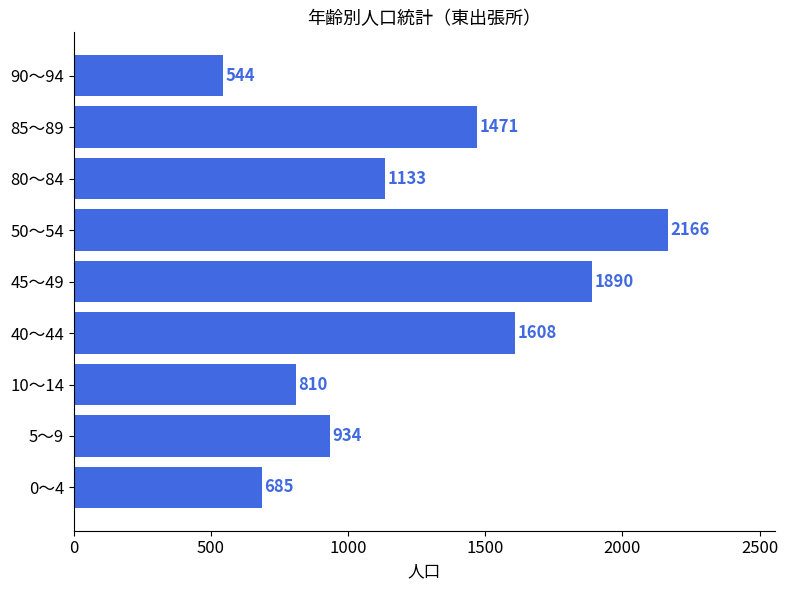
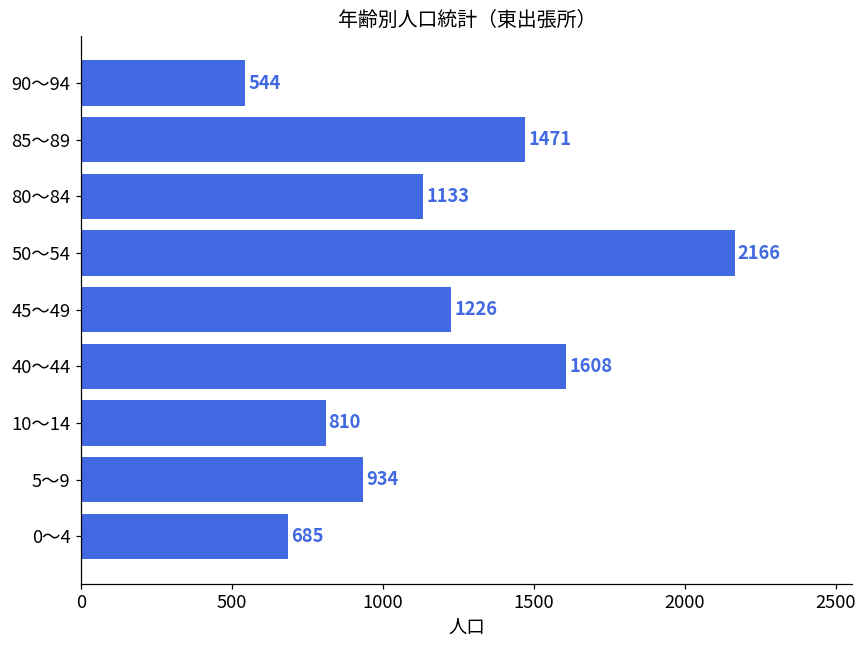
  {
    "90～94": 544,
    "85～89": 1471,
    "80～84": 1133,
    "50～54": 2166,
-   "45～49": 1890,
+   "45～49": 1226,
    "40～44": 1608,
    "10～14": 810,
    "5～9": 934,
    "0～4": 685
  }
